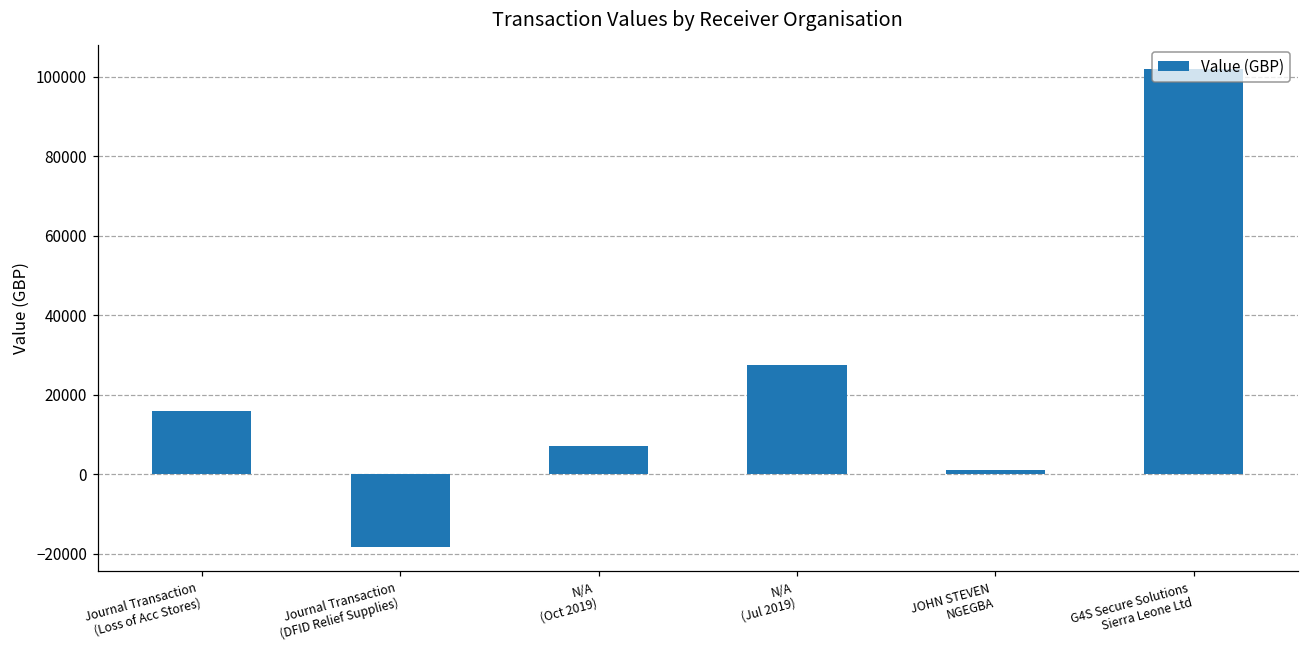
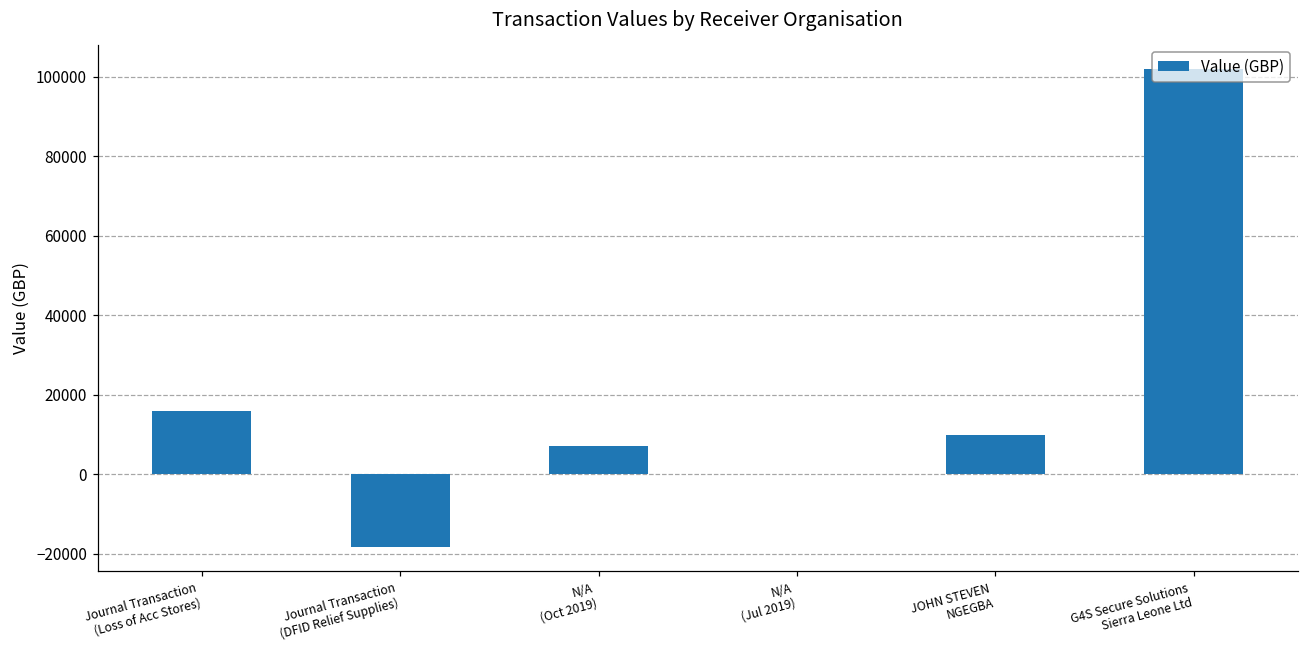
  {
    "Journal Transaction (Loss of Acc Stores)": 16000,
    "Journal Transaction (DFID Relief Supplies)": -18000,
    "N/A (Oct 2019)": 7000,
-   "N/A (Jul 2019)": 27000,
-   "JOHN STEVEN NGEGBA": 1000
+   "N/A (Jul 2019)": 0,
+   "JOHN STEVEN NGEGBA": 10000
  }
